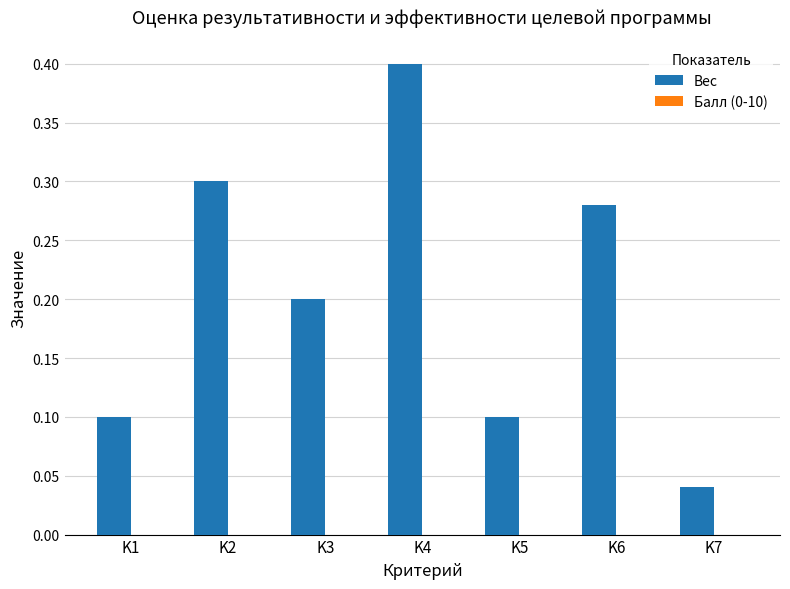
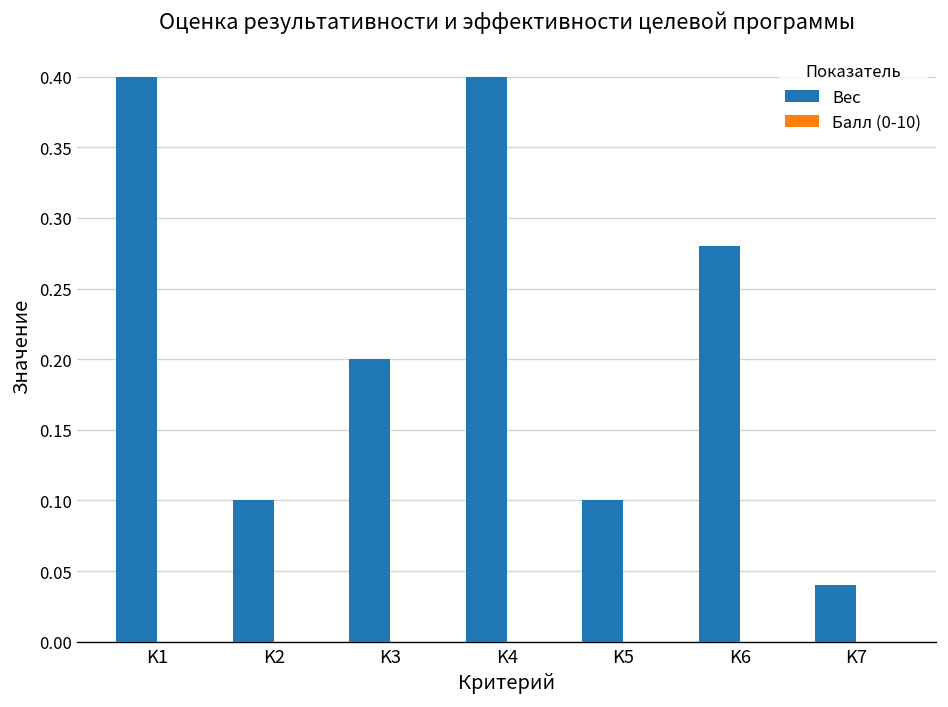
  {
    "Вес": {
-     "K1": 0.1,
-     "K2": 0.3,
+     "K1": 0.4,
+     "K2": 0.1,
      "K3": 0.2,
      "K4": 0.4,
      "K5": 0.1,
      "K6": 0.280,
      "K7": 0.040
    },
    "Балл (0-10)": {
      "K1": 0.0,
      "K2": 0.0,
      "K3": 0.0,
      "K4": 0.0,
      "K5": 0.0,
      "K6": 0.0,
      "K7": 0.0
    }
  }
